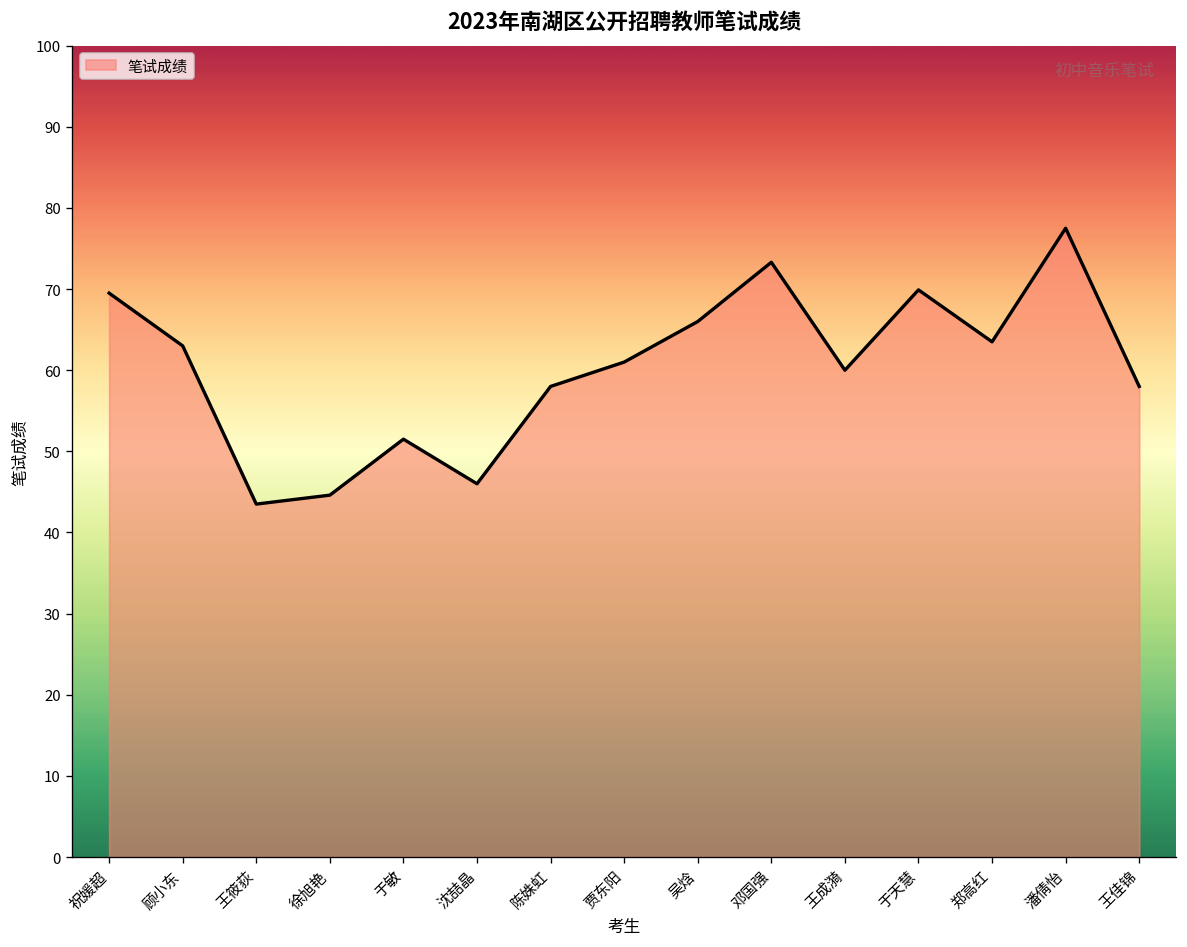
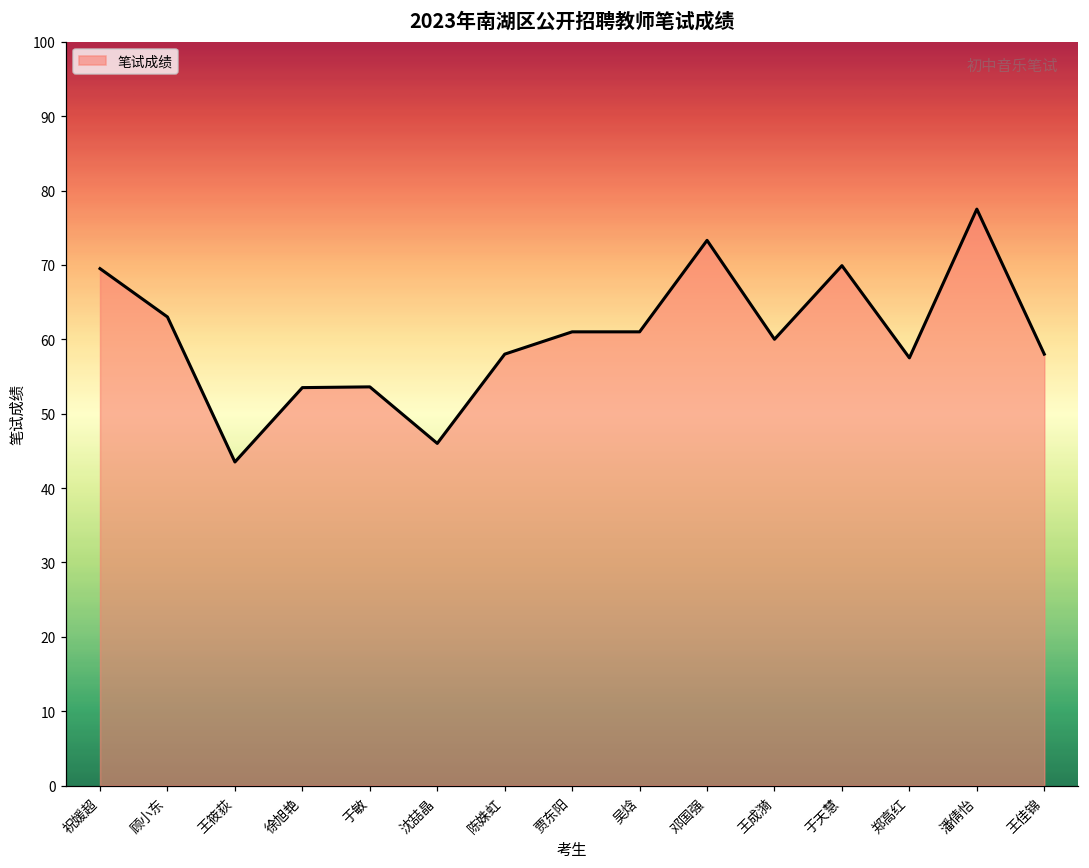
  {
    "祝媛超": 70,
    "顾小东": 63,
    "王筱荻": 44,
-   "徐旭艳": 45,
-   "于敏": 52,
+   "徐旭艳": 54,
+   "于敏": 54,
    "沈喆晶": 46,
    "陈姝虹": 58,
    "贾东阳": 61,
-   "吴焓": 66,
+   "吴焓": 61,
    "邓国强": 73,
    "王成漪": 60,
    "于天慧": 70,
-   "郑高红": 64,
+   "郑高红": 58,
    "潘倩怡": 78,
    "王佳锦": 58
  }
